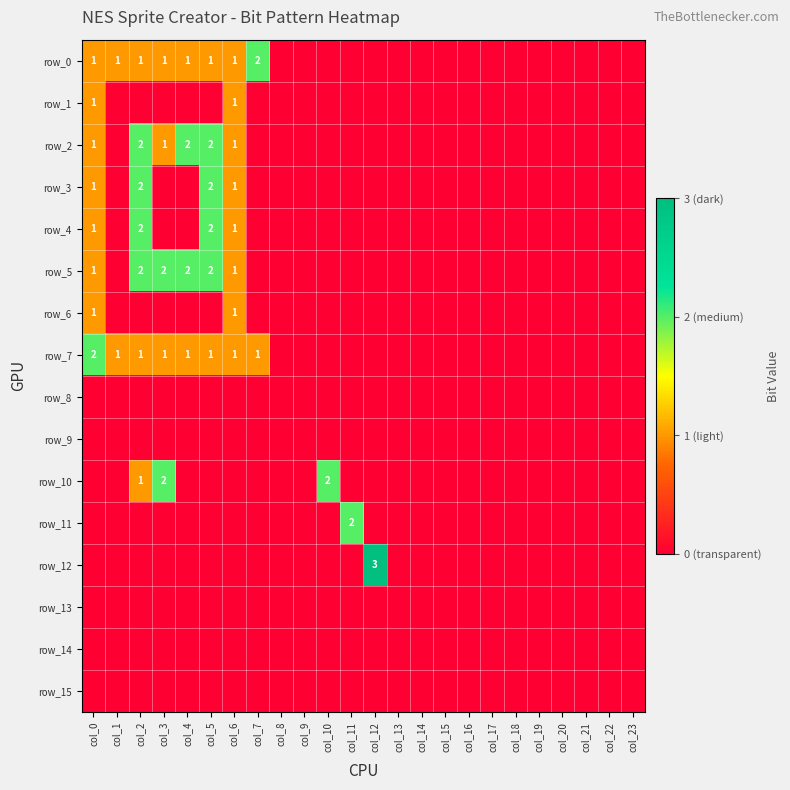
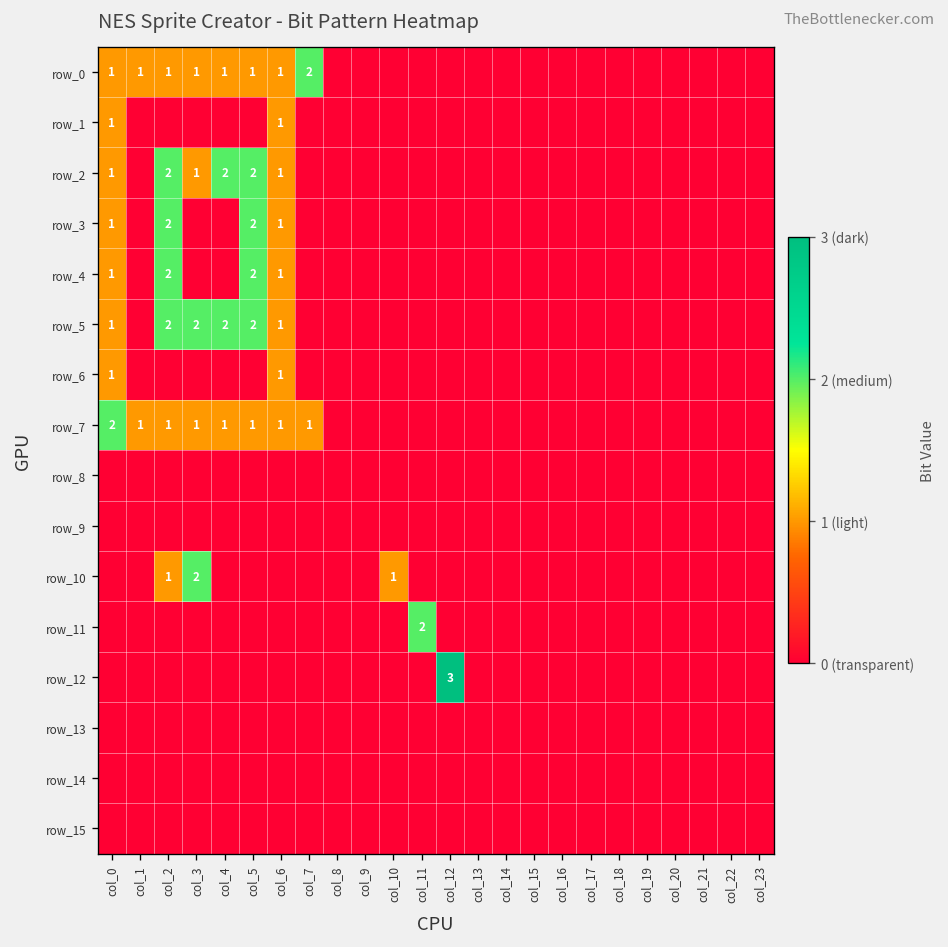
  {
    "row_0": {
      "col_0": 1,
      "col_1": 1,
      "col_2": 1,
      "col_3": 1,
      "col_4": 1,
      "col_5": 1,
      "col_6": 1,
      "col_7": 2
    },
    "row_1": {
      "col_0": 1,
      "col_6": 1
    },
    "row_2": {
      "col_0": 1,
      "col_2": 2,
      "col_3": 1,
      "col_4": 2,
      "col_5": 2,
      "col_6": 1
    },
    "row_3": {
      "col_0": 1,
      "col_2": 2,
      "col_5": 2,
      "col_6": 1
    },
    "row_4": {
      "col_0": 1,
      "col_2": 2,
      "col_5": 2,
      "col_6": 1
    },
    "row_5": {
      "col_0": 1,
      "col_2": 2,
      "col_3": 2,
      "col_4": 2,
      "col_5": 2,
      "col_6": 1
    },
    "row_6": {
      "col_0": 1,
      "col_6": 1
    },
    "row_7": {
      "col_0": 2,
      "col_1": 1,
      "col_2": 1,
      "col_3": 1,
      "col_4": 1,
      "col_5": 1,
      "col_6": 1,
      "col_7": 1
    },
    "row_10": {
      "col_2": 1,
      "col_3": 2,
-     "col_10": 2
+     "col_10": 1
    },
    "row_11": {
      "col_11": 2
    },
    "row_12": {
      "col_12": 3
    }
  }
